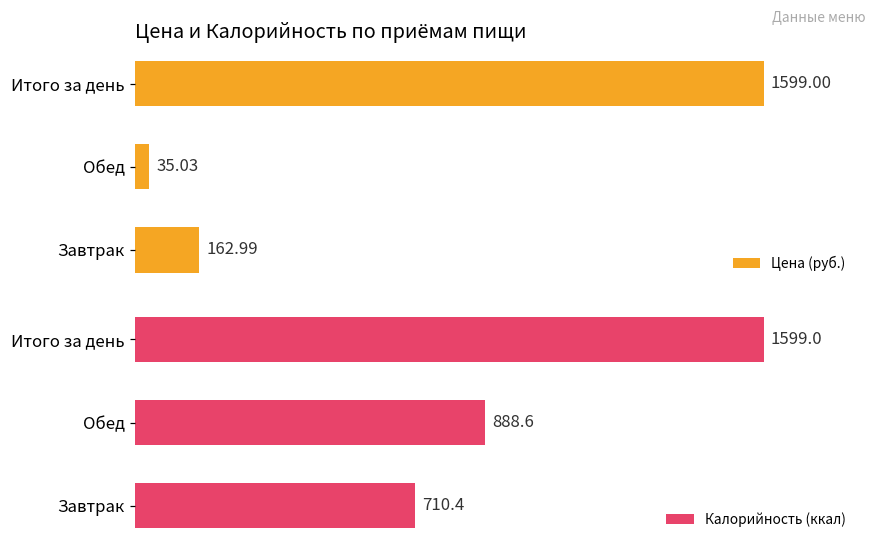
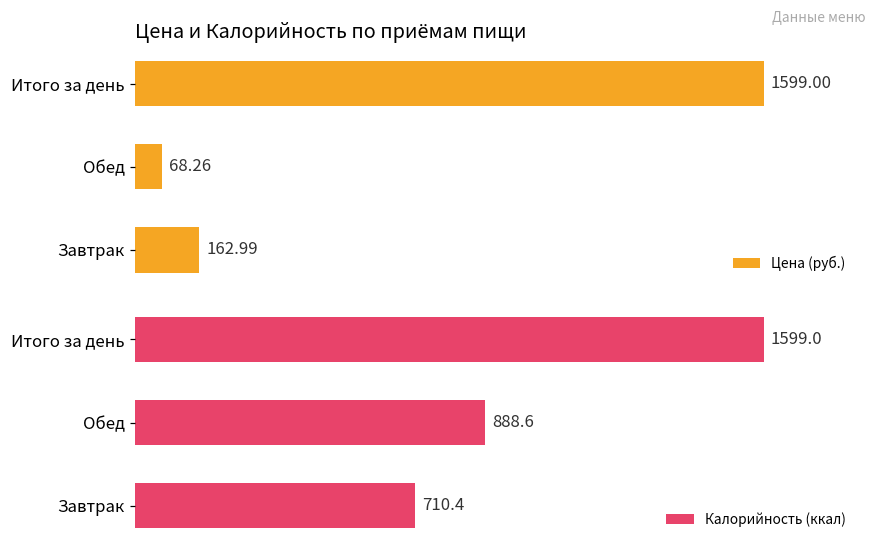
  {
    "Цена и Калорийность по приёмам пищи": {
      "Итого за день": 1599.00,
-     "Обед": 35.03,
+     "Обед": 68.26,
      "Завтрак": 162.99
    }
  }
